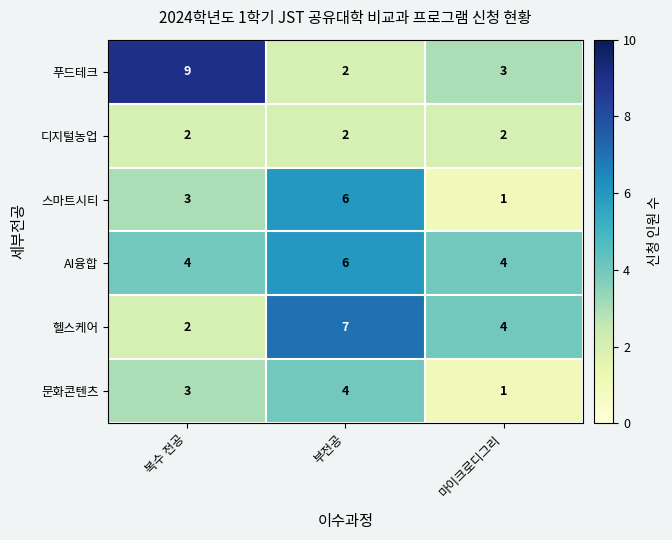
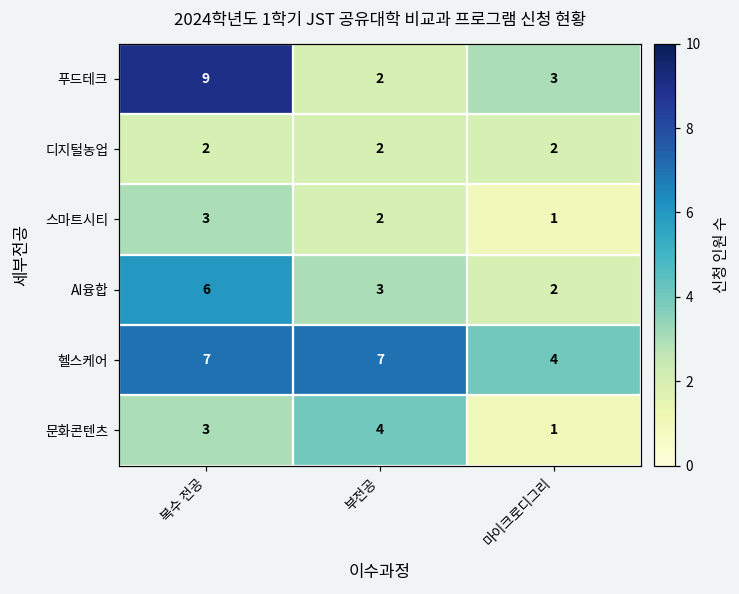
  {
    "푸드테크": {
      "복수 전공": 9,
      "부전공": 2,
      "마이크로디그리": 3
    },
    "디지털농업": {
      "복수 전공": 2,
      "부전공": 2,
      "마이크로디그리": 2
    },
    "스마트시티": {
      "복수 전공": 3,
-     "부전공": 6,
+     "부전공": 2,
      "마이크로디그리": 1
    },
    "AI융합": {
-     "복수 전공": 4,
-     "부전공": 6,
-     "마이크로디그리": 4
+     "복수 전공": 6,
+     "부전공": 3,
+     "마이크로디그리": 2
    },
    "헬스케어": {
-     "복수 전공": 2,
+     "복수 전공": 7,
      "부전공": 7,
      "마이크로디그리": 4
    },
    "문화콘텐츠": {
      "복수 전공": 3,
      "부전공": 4,
      "마이크로디그리": 1
    }
  }
